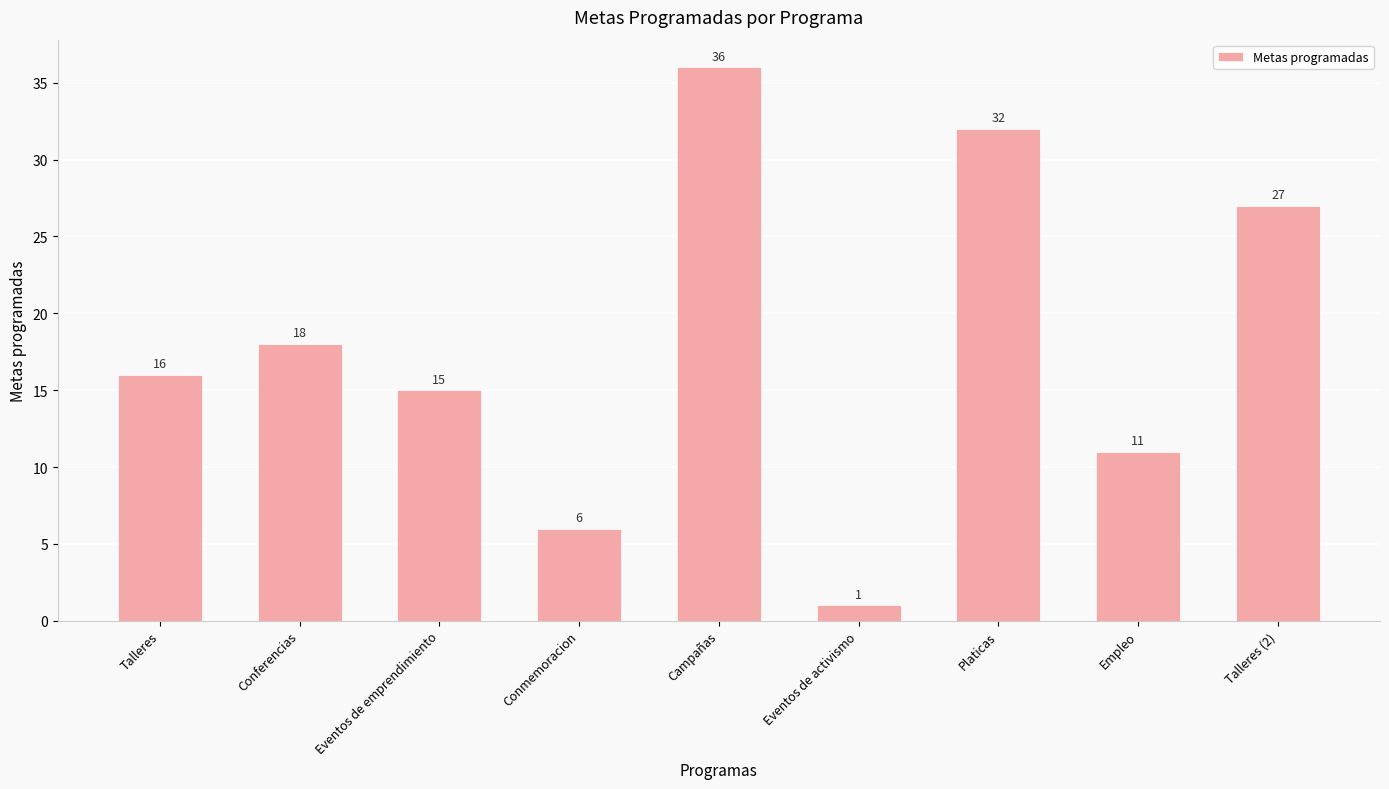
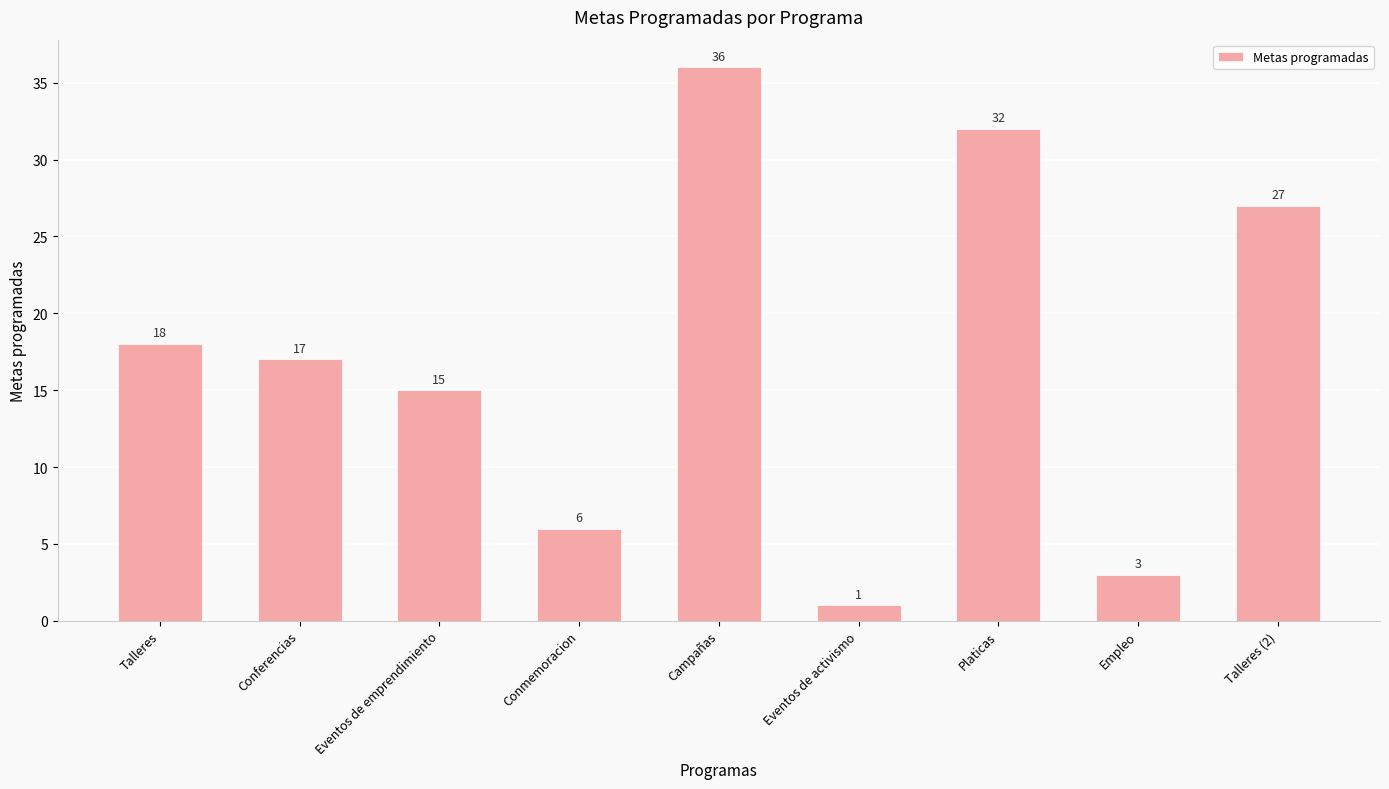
  {
-   "Talleres": 16,
-   "Conferencias": 18,
+   "Talleres": 18,
+   "Conferencias": 17,
    "Eventos de emprendimiento": 15,
    "Conmemoracion": 6,
    "Campañas": 36,
    "Eventos de activismo": 1,
    "Platicas": 32,
-   "Empleo": 11,
+   "Empleo": 3,
    "Talleres (2)": 27
  }
